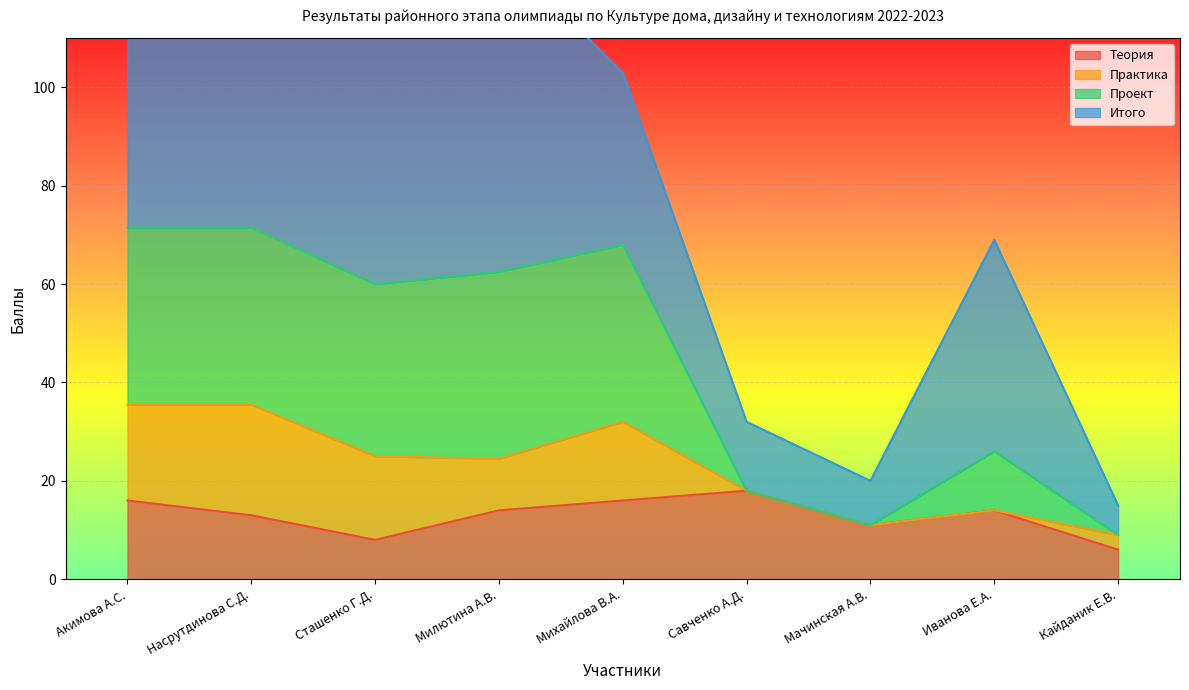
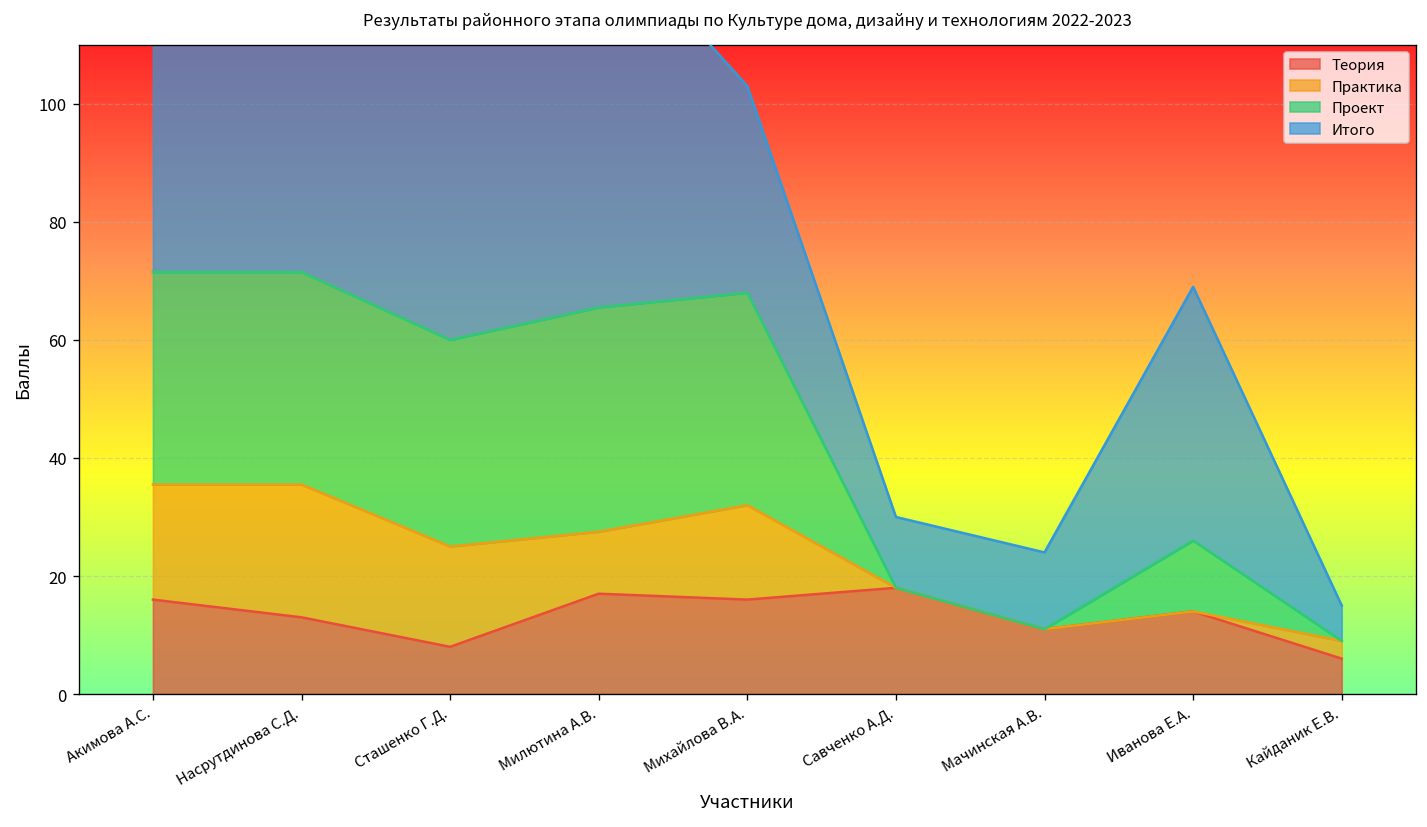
  {
    "Теория": {
      "Акимова А.С.": 16,
      "Насрутдинова С.Д.": 13,
      "Сташенко Г.Д.": 8,
-     "Милютина А.В.": 14,
+     "Милютина А.В.": 17,
      "Михайлова В.А.": 16,
      "Кайданик Е.В.": 6
    },
    "Практика": {
      "Акимова А.С.": 20,
      "Насрутдинова С.Д.": 23,
      "Сташенко Г.Д.": 17,
      "Милютина А.В.": 11,
      "Михайлова В.А.": 16
    },
    "Проект": {
      "Акимова А.С.": 36,
      "Насрутдинова С.Д.": 36,
      "Сташенко Г.Д.": 35,
      "Милютина А.В.": 38,
      "Михайлова В.А.": 36,
      "Иванова Е.А.": 12
    },
    "Итого": {
      "Михайлова В.А.": 35,
-     "Савченко А.Д.": 14,
-     "Мачинская А.В.": 9,
+     "Савченко А.Д.": 12,
+     "Мачинская А.В.": 13,
      "Иванова Е.А.": 43,
      "Кайданик Е.В.": 6
    }
  }
